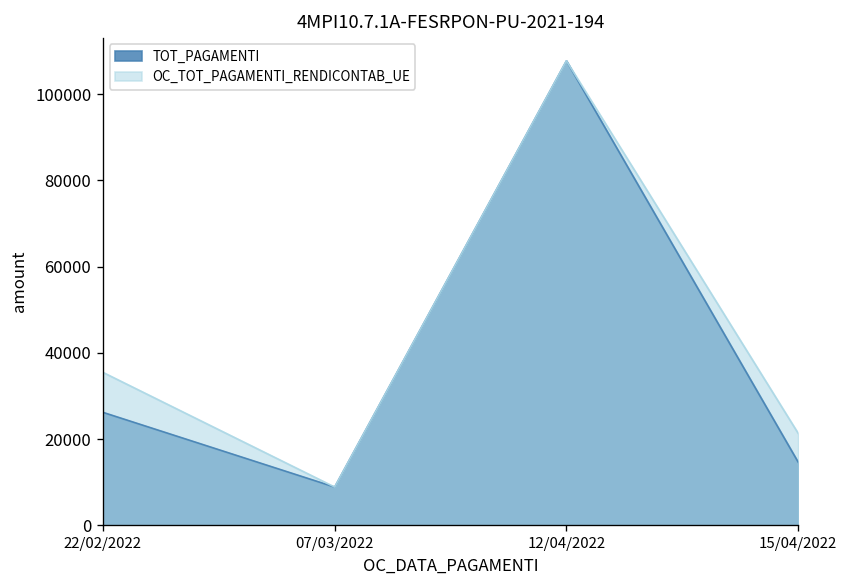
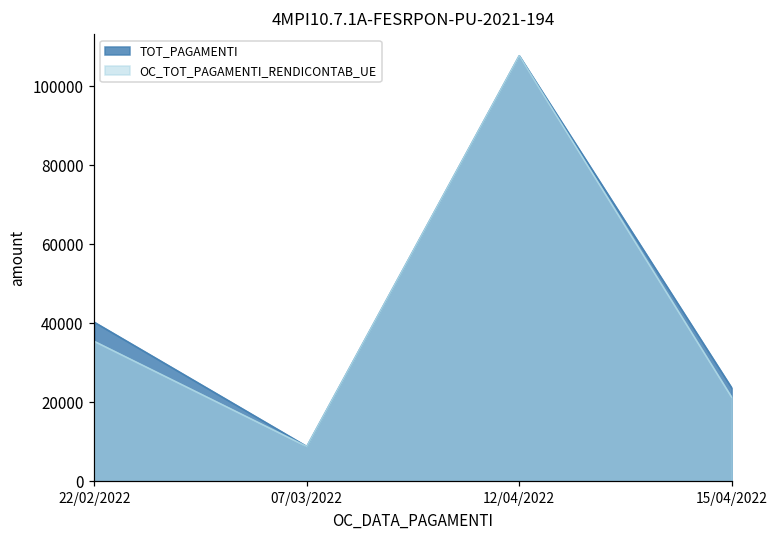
  {
    "TOT_PAGAMENTI": {
-     "22/02/2022": 26000,
-     "15/04/2022": 15000
+     "22/02/2022": 40000,
+     "15/04/2022": 24000
    },
    "OC_TOT_PAGAMENTI_RENDICONTAB_UE": {
      "22/02/2022": 35000,
      "15/04/2022": 21000
    }
  }
